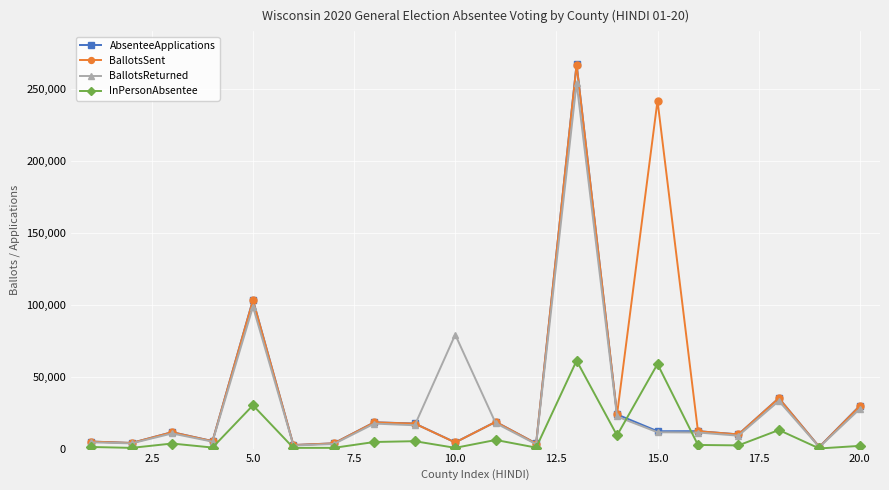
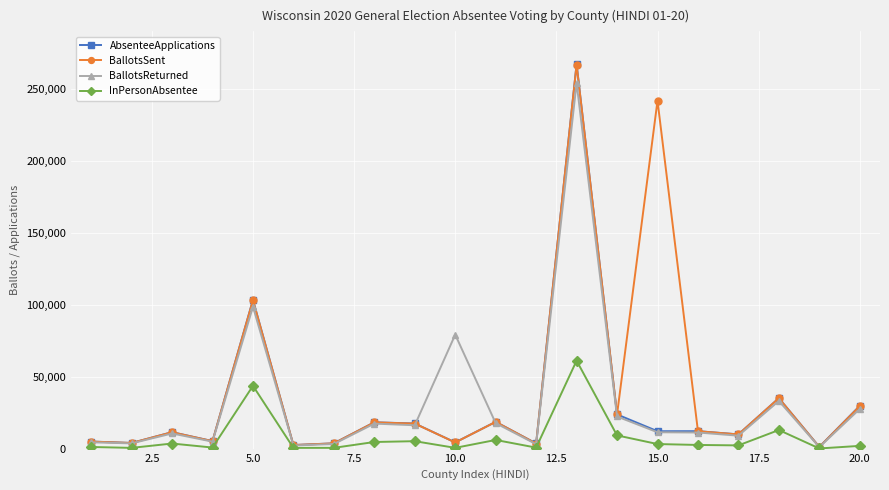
  {
    "BallotsSent": {
      "15.0": "242,000"
    },
    "BallotsReturned": {
      "5.0": "99,000",
      "10.0": "79,000",
      "20.0": "28,000"
    },
    "InPersonAbsentee": {
-     "5.0": "30,000",
+     "5.0": "44,000",
      "10.0": "1,000",
-     "15.0": "59,000",
+     "15.0": "3,000",
      "20.0": "2,000"
    }
  }
